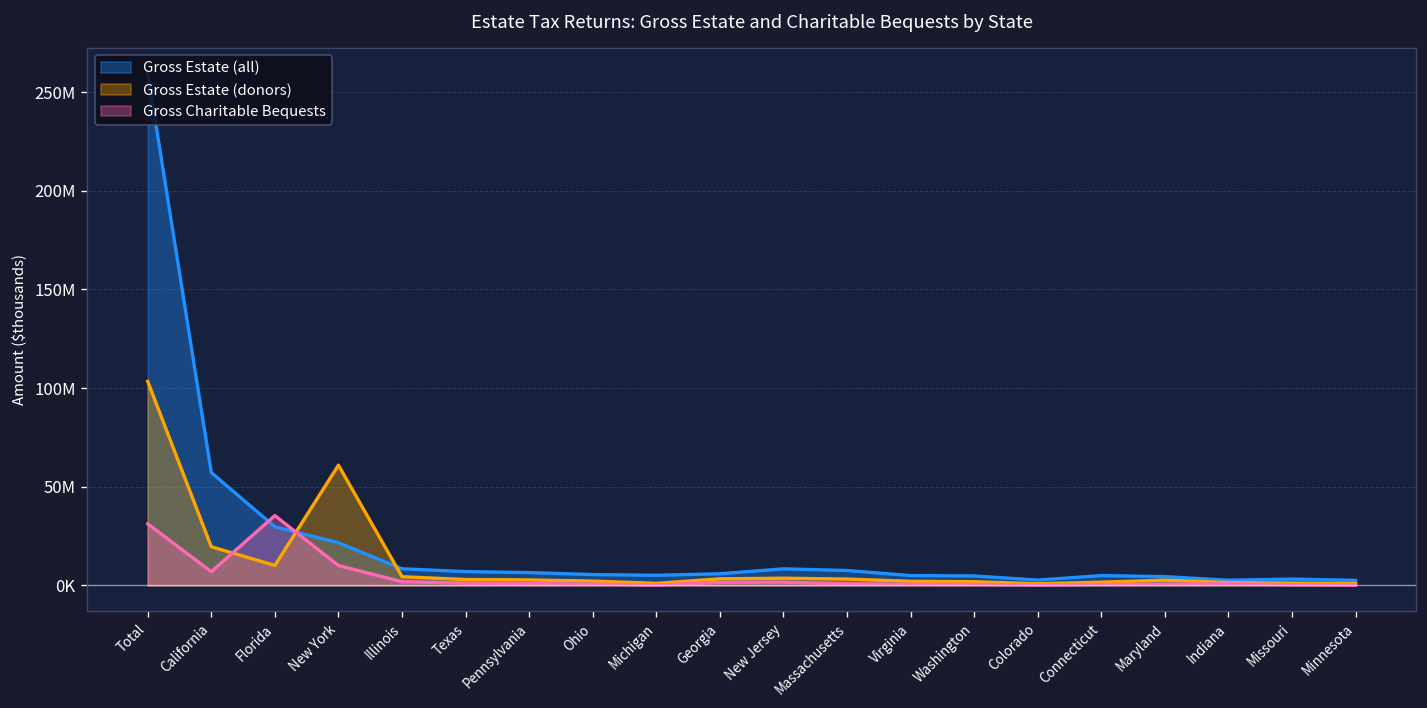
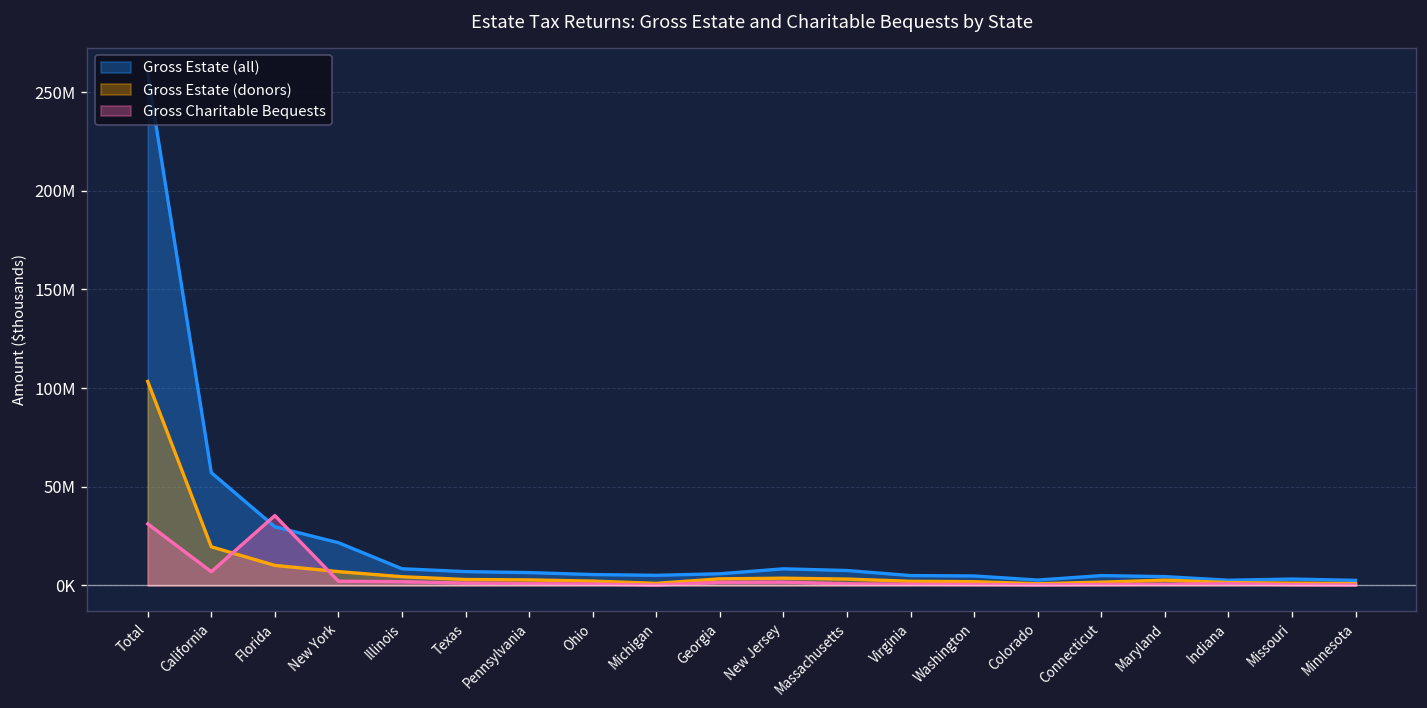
  {
    "Gross Estate (all)": {
      "California": 57000000,
      "Florida": 30000000,
      "New York": 22000000,
      "Illinois": 8000000,
      "Texas": 7000000,
      "Pennsylvania": 7000000,
      "Ohio": 6000000,
      "Michigan": 5000000,
      "Georgia": 6000000,
      "New Jersey": 8000000,
      "Massachusetts": 8000000,
      "Virginia": 5000000,
      "Washington": 5000000,
      "Colorado": 3000000,
      "Connecticut": 5000000,
      "Maryland": 4000000,
      "Missouri": 3000000,
      "Minnesota": 3000000
    },
    "Gross Estate (donors)": {
      "Total": 103000000,
      "California": 20000000,
      "Florida": 10000000,
-     "New York": 61000000,
+     "New York": 7000000,
      "Illinois": 4000000,
      "Texas": 3000000,
      "Pennsylvania": 3000000,
      "Georgia": 3000000,
      "New Jersey": 4000000,
      "Massachusetts": 3000000,
      "Maryland": 3000000
    },
    "Gross Charitable Bequests": {
      "Total": 31000000,
      "California": 7000000,
      "Florida": 35000000,
-     "New York": 10000000,
+     "New York": 2000000,
      "Illinois": 2000000,
      "Texas": 1000000,
      "Pennsylvania": 1000000,
      "Georgia": 2000000,
      "New Jersey": 2000000,
      "Massachusetts": 1000000,
      "Maryland": 1000000
    }
  }
